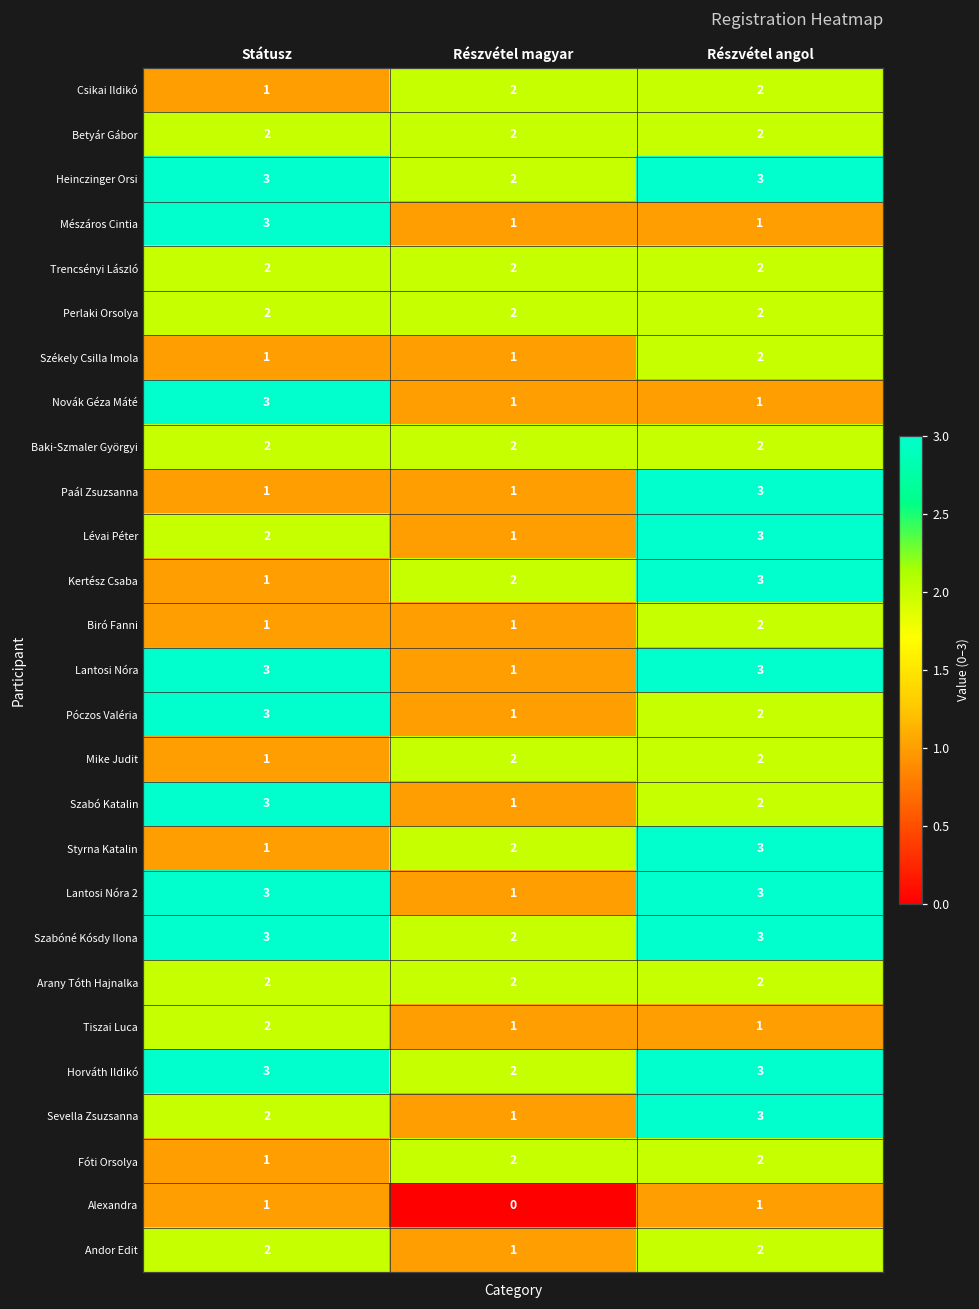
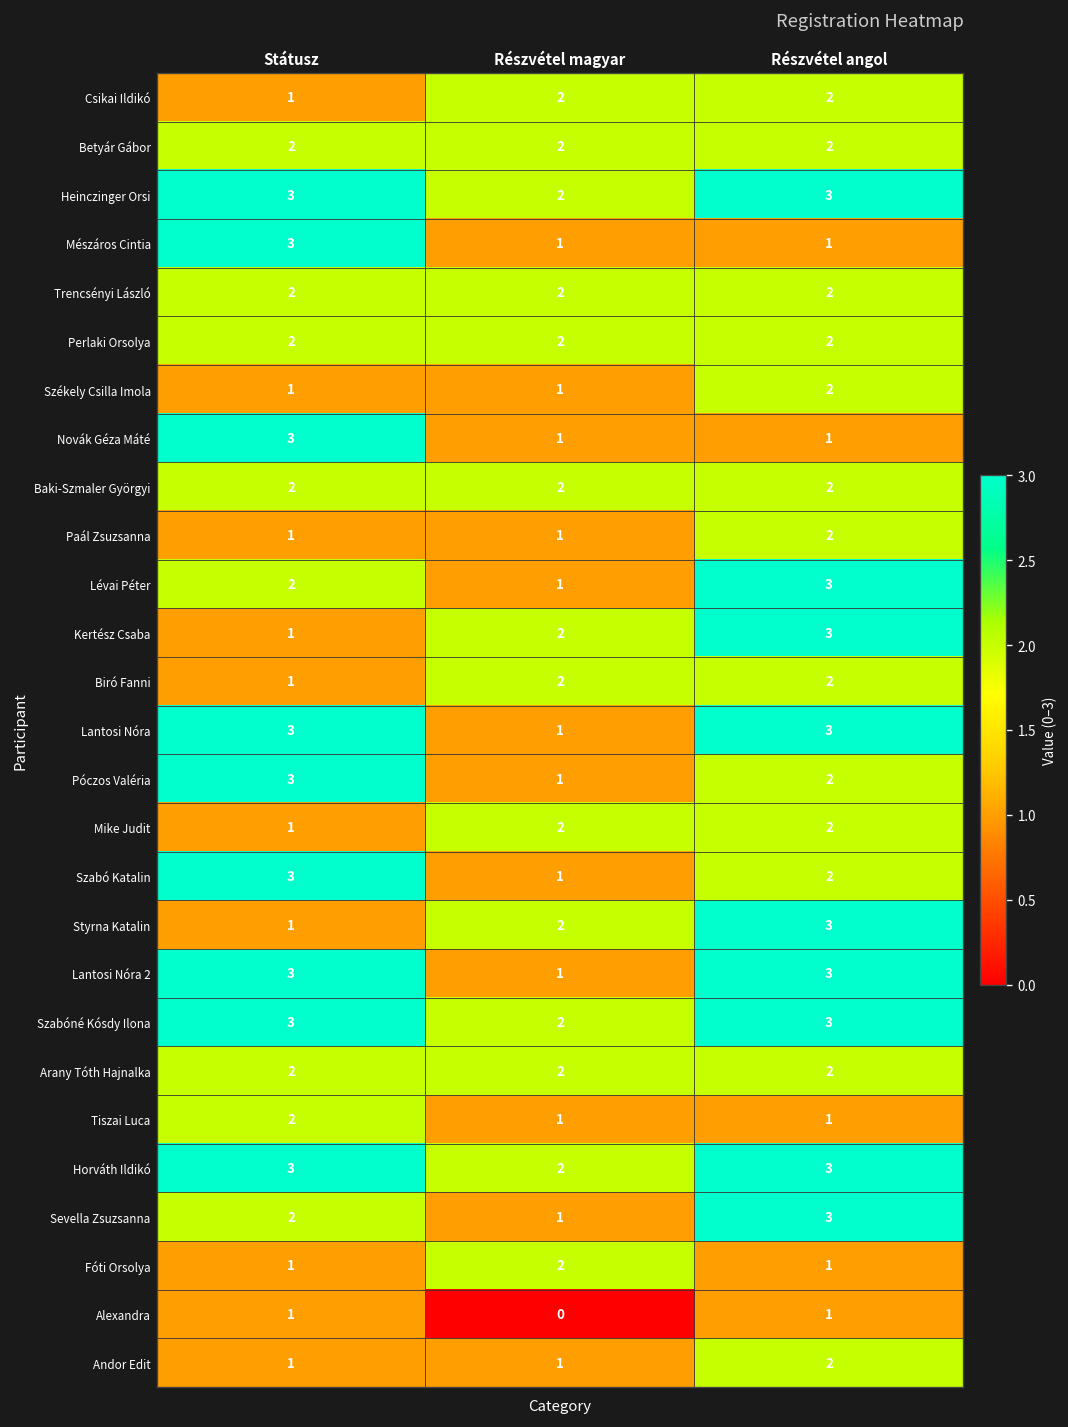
  {
    "Csikai Ildikó": {
      "Státusz": 1,
      "Részvétel magyar": 2,
      "Részvétel angol": 2
    },
    "Betyár Gábor": {
      "Státusz": 2,
      "Részvétel magyar": 2,
      "Részvétel angol": 2
    },
    "Heinczinger Orsi": {
      "Státusz": 3,
      "Részvétel magyar": 2,
      "Részvétel angol": 3
    },
    "Mészáros Cintia": {
      "Státusz": 3,
      "Részvétel magyar": 1,
      "Részvétel angol": 1
    },
    "Trencsényi László": {
      "Státusz": 2,
      "Részvétel magyar": 2,
      "Részvétel angol": 2
    },
    "Perlaki Orsolya": {
      "Státusz": 2,
      "Részvétel magyar": 2,
      "Részvétel angol": 2
    },
    "Székely Csilla Imola": {
      "Státusz": 1,
      "Részvétel magyar": 1,
      "Részvétel angol": 2
    },
    "Novák Géza Máté": {
      "Státusz": 3,
      "Részvétel magyar": 1,
      "Részvétel angol": 1
    },
    "Baki-Szmaler Györgyi": {
      "Státusz": 2,
      "Részvétel magyar": 2,
      "Részvétel angol": 2
    },
    "Paál Zsuzsanna": {
      "Státusz": 1,
      "Részvétel magyar": 1,
-     "Részvétel angol": 3
+     "Részvétel angol": 2
    },
    "Lévai Péter": {
      "Státusz": 2,
      "Részvétel magyar": 1,
      "Részvétel angol": 3
    },
    "Kertész Csaba": {
      "Státusz": 1,
      "Részvétel magyar": 2,
      "Részvétel angol": 3
    },
    "Biró Fanni": {
      "Státusz": 1,
-     "Részvétel magyar": 1,
+     "Részvétel magyar": 2,
      "Részvétel angol": 2
    },
    "Lantosi Nóra": {
      "Státusz": 3,
      "Részvétel magyar": 1,
      "Részvétel angol": 3
    },
    "Póczos Valéria": {
      "Státusz": 3,
      "Részvétel magyar": 1,
      "Részvétel angol": 2
    },
    "Mike Judit": {
      "Státusz": 1,
      "Részvétel magyar": 2,
      "Részvétel angol": 2
    },
    "Szabó Katalin": {
      "Státusz": 3,
      "Részvétel magyar": 1,
      "Részvétel angol": 2
    },
    "Styrna Katalin": {
      "Státusz": 1,
      "Részvétel magyar": 2,
      "Részvétel angol": 3
    },
    "Lantosi Nóra 2": {
      "Státusz": 3,
      "Részvétel magyar": 1,
      "Részvétel angol": 3
    },
    "Szabóné Kósdy Ilona": {
      "Státusz": 3,
      "Részvétel magyar": 2,
      "Részvétel angol": 3
    },
    "Arany Tóth Hajnalka": {
      "Státusz": 2,
      "Részvétel magyar": 2,
      "Részvétel angol": 2
    },
    "Tiszai Luca": {
      "Státusz": 2,
      "Részvétel magyar": 1,
      "Részvétel angol": 1
    },
    "Horváth Ildikó": {
      "Státusz": 3,
      "Részvétel magyar": 2,
      "Részvétel angol": 3
    },
    "Sevella Zsuzsanna": {
      "Státusz": 2,
      "Részvétel magyar": 1,
      "Részvétel angol": 3
    },
    "Fóti Orsolya": {
      "Státusz": 1,
      "Részvétel magyar": 2,
-     "Részvétel angol": 2
+     "Részvétel angol": 1
    },
    "Alexandra": {
      "Státusz": 1,
      "Részvétel magyar": 0,
      "Részvétel angol": 1
    },
    "Andor Edit": {
-     "Státusz": 2,
+     "Státusz": 1,
      "Részvétel magyar": 1,
      "Részvétel angol": 2
    }
  }
